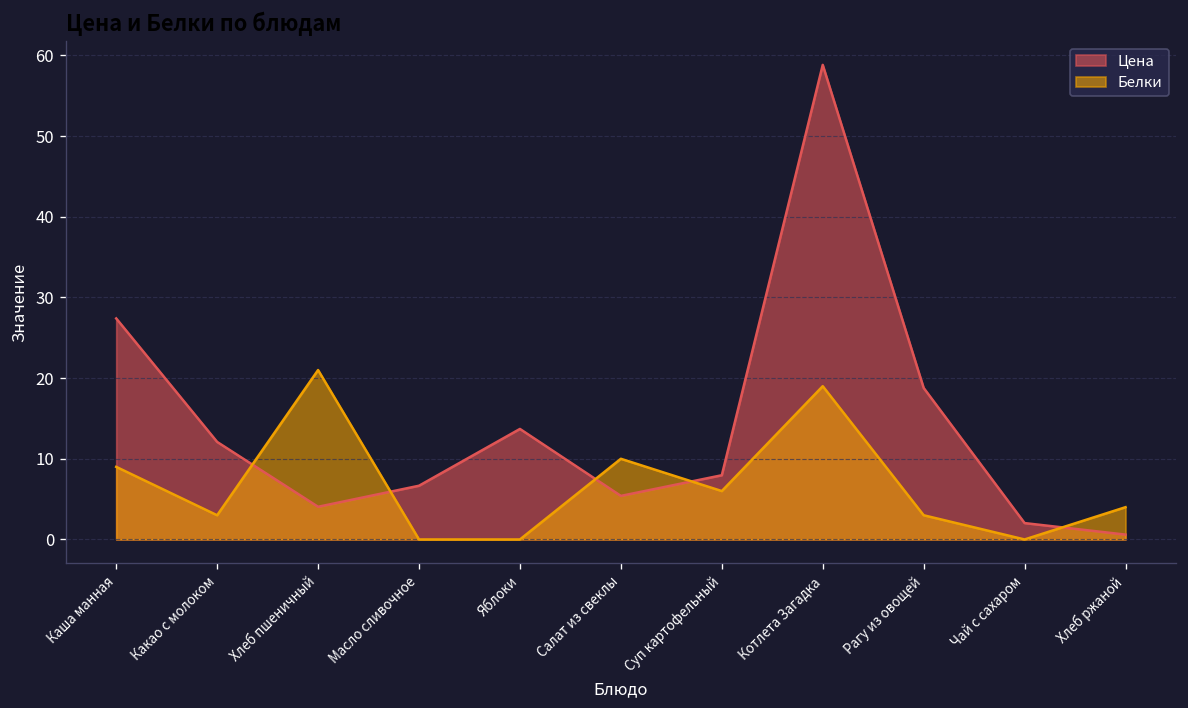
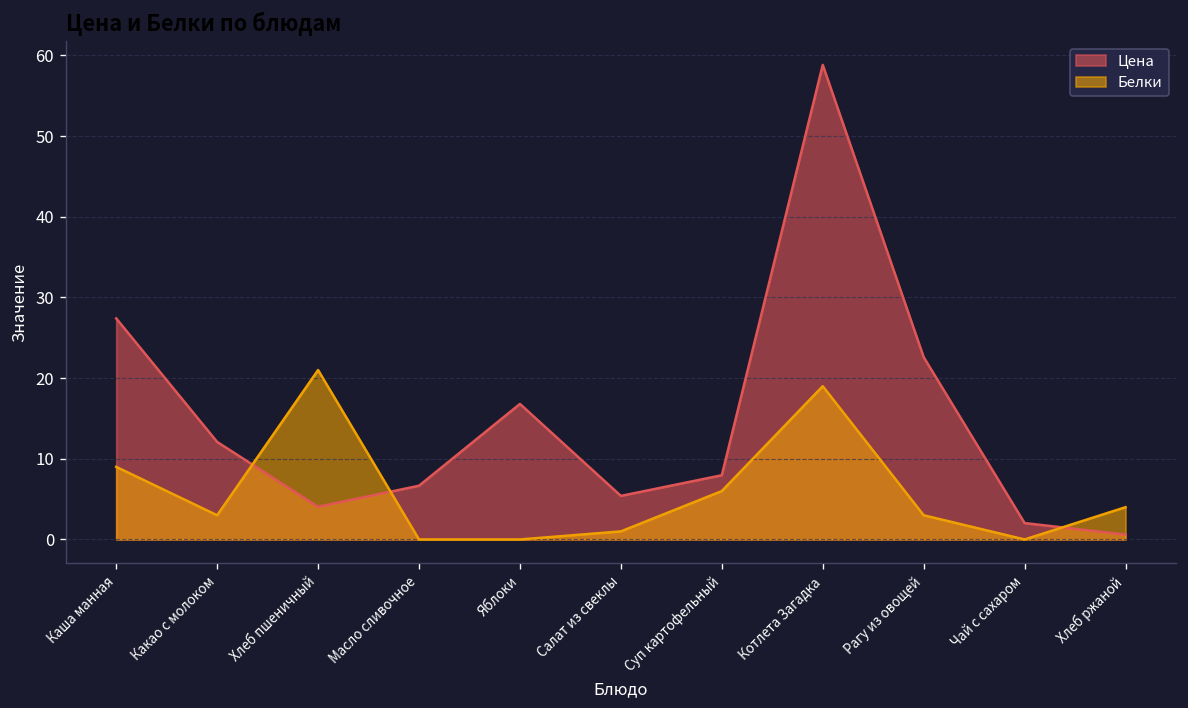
  {
    "Цена": {
      "Каша манная": 27,
      "Какао с молоком": 12,
      "Хлеб пшеничный": 4,
      "Масло сливочное": 7,
-     "Яблоки": 14,
+     "Яблоки": 17,
      "Салат из свеклы": 5,
      "Суп картофельный": 8,
      "Котлета Загадка": 59,
-     "Рагу из овощей": 19,
+     "Рагу из овощей": 23,
      "Чай с сахаром": 2,
      "Хлеб ржаной": 1
    },
    "Белки": {
      "Каша манная": 9,
      "Какао с молоком": 3,
      "Хлеб пшеничный": 21,
      "Масло сливочное": 0,
      "Яблоки": 0,
-     "Салат из свеклы": 10,
+     "Салат из свеклы": 1,
      "Суп картофельный": 6,
      "Котлета Загадка": 19,
      "Рагу из овощей": 3,
      "Чай с сахаром": 0,
      "Хлеб ржаной": 4
    }
  }
